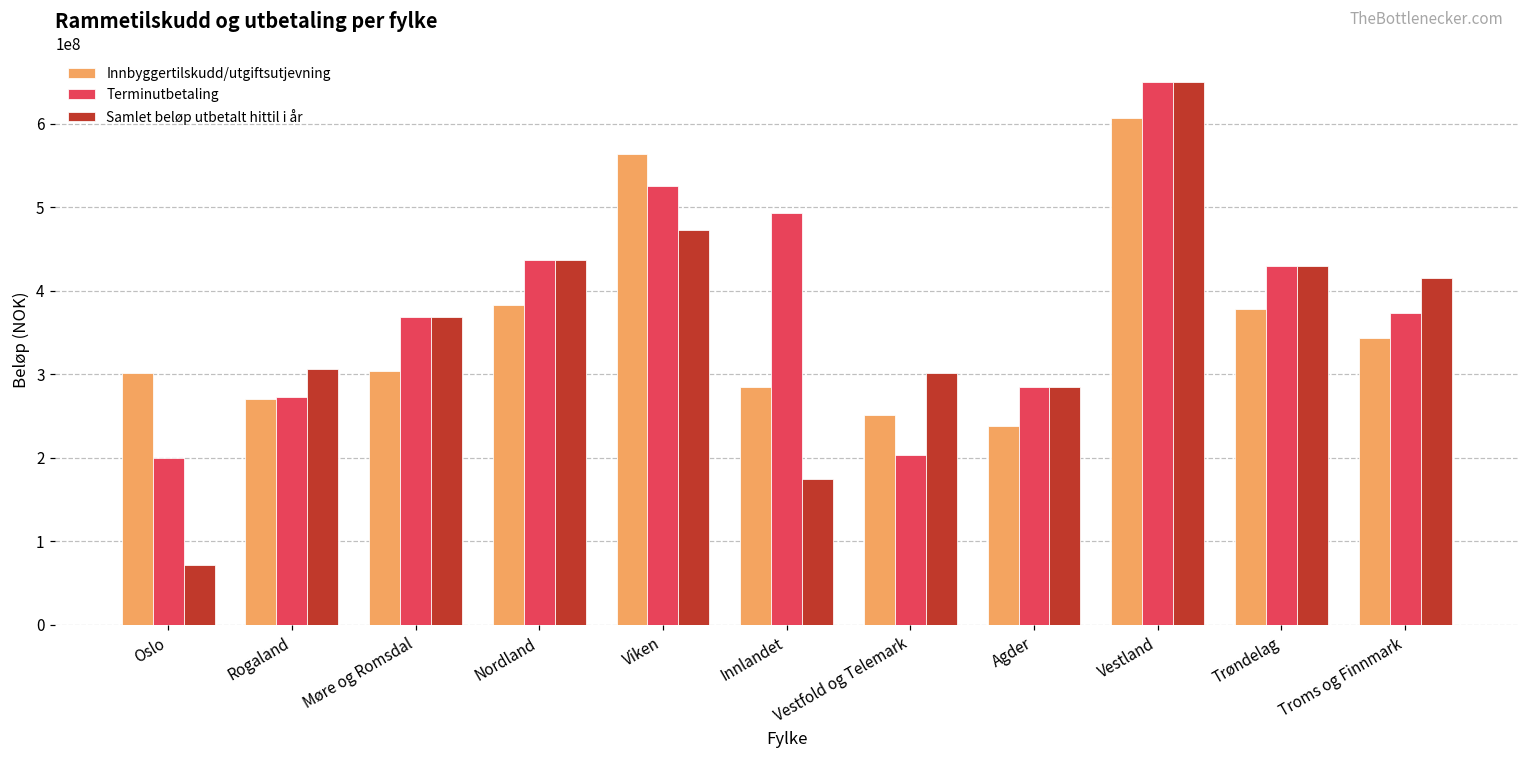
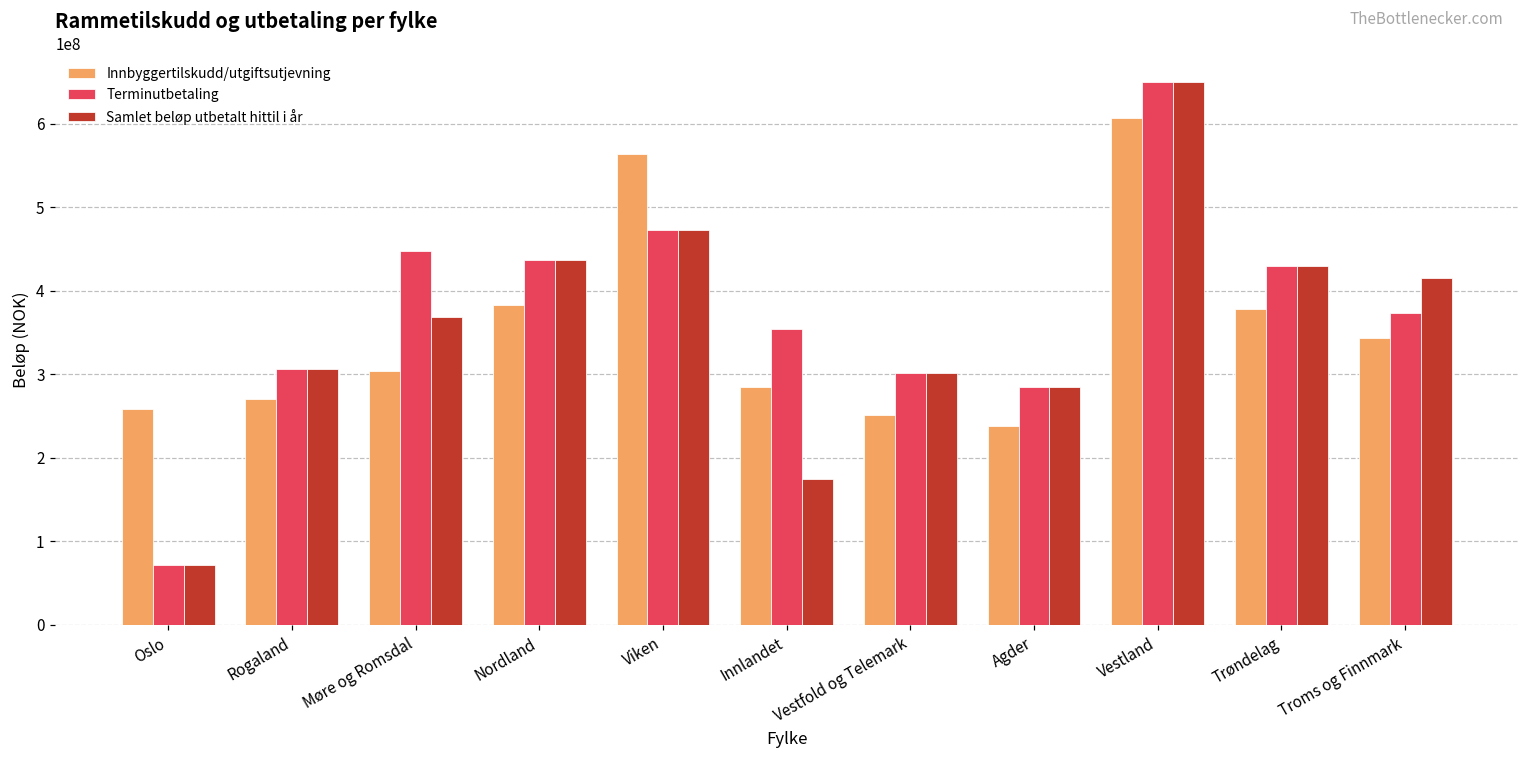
  {
    "Innbyggertilskudd/utgiftsutjevning": {
-     "Oslo": 300000000,
+     "Oslo": 260000000,
      "Rogaland": 270000000,
      "Møre og Romsdal": 300000000,
      "Nordland": 380000000,
      "Viken": 560000000,
      "Innlandet": 290000000,
      "Vestfold og Telemark": 250000000,
      "Agder": 240000000,
      "Vestland": 610000000,
      "Trøndelag": 380000000,
      "Troms og Finnmark": 340000000
    },
    "Terminutbetaling": {
-     "Oslo": 200000000,
-     "Rogaland": 270000000,
-     "Møre og Romsdal": 370000000,
+     "Oslo": 70000000,
+     "Rogaland": 310000000,
+     "Møre og Romsdal": 450000000,
      "Nordland": 440000000,
-     "Viken": 530000000,
-     "Innlandet": 490000000,
-     "Vestfold og Telemark": 200000000,
+     "Viken": 470000000,
+     "Innlandet": 350000000,
+     "Vestfold og Telemark": 300000000,
      "Agder": 290000000,
      "Vestland": 650000000,
      "Trøndelag": 430000000,
      "Troms og Finnmark": 370000000
    },
    "Samlet beløp utbetalt hittil i år": {
      "Oslo": 70000000,
      "Rogaland": 310000000,
      "Møre og Romsdal": 370000000,
      "Nordland": 440000000,
      "Viken": 470000000,
      "Innlandet": 170000000,
      "Vestfold og Telemark": 300000000,
      "Agder": 290000000,
      "Vestland": 650000000,
      "Trøndelag": 430000000,
      "Troms og Finnmark": 410000000
    }
  }
